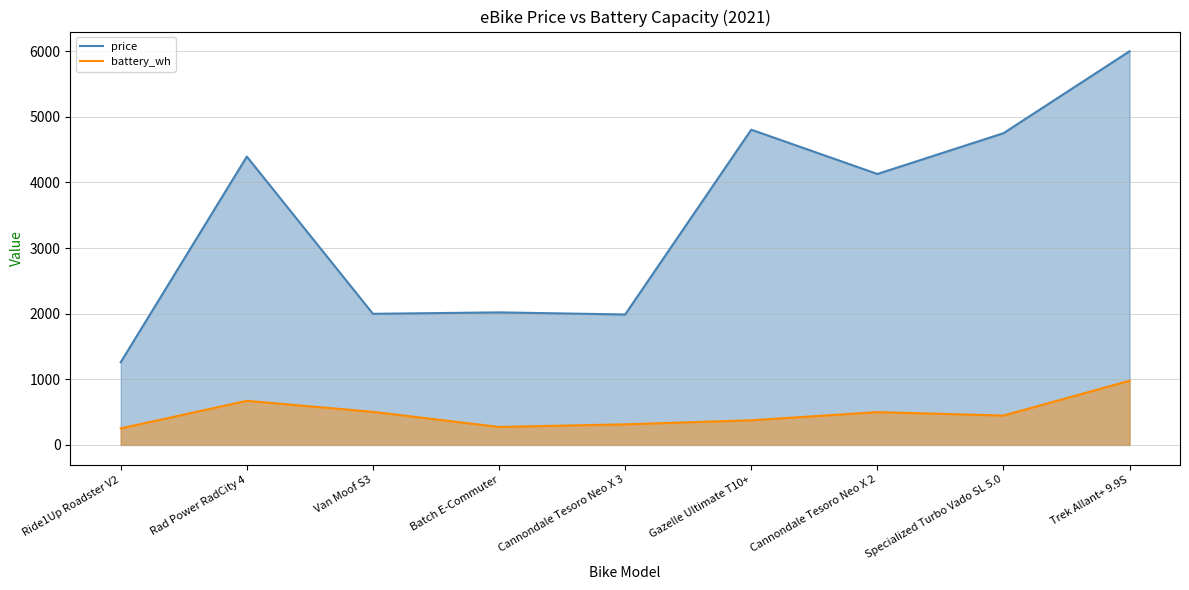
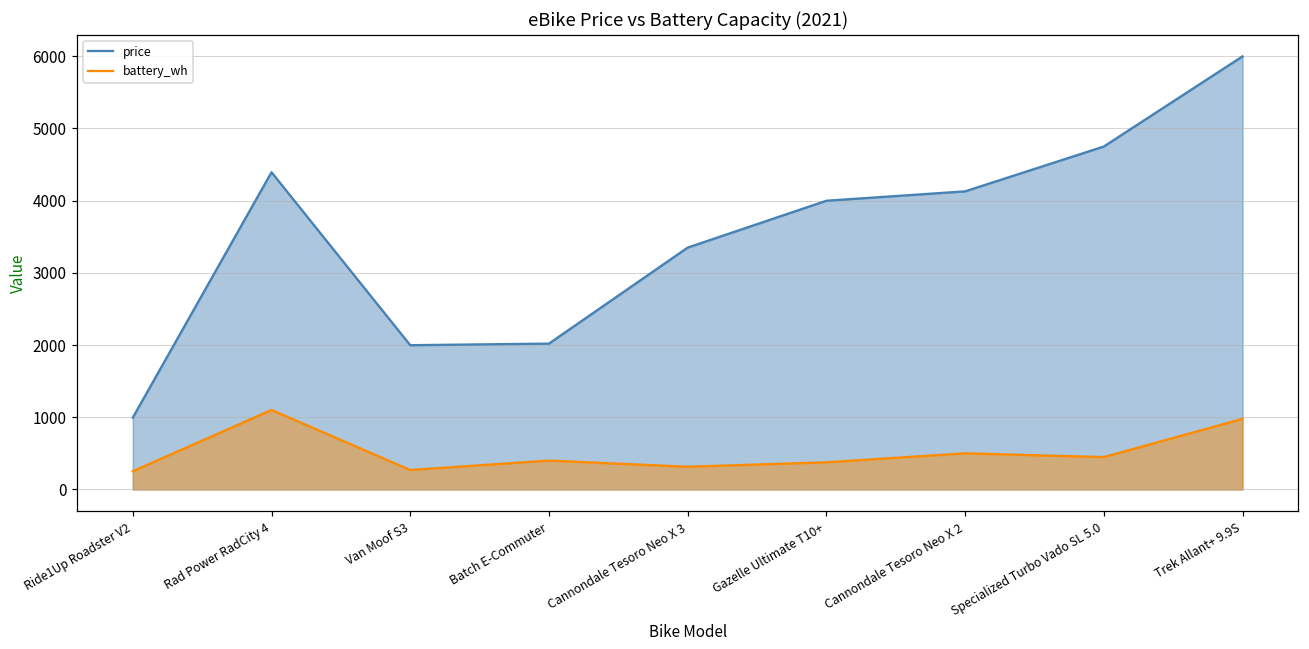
  {
    "price": {
-     "Ride1Up Roadster V2": 1300,
+     "Ride1Up Roadster V2": 1000,
      "Rad Power RadCity 4": 4400,
      "Van Moof S3": 2000,
      "Batch E-Commuter": 2000,
-     "Cannondale Tesoro Neo X 3": 2000,
-     "Gazelle Ultimate T10+": 4800,
+     "Cannondale Tesoro Neo X 3": 3400,
+     "Gazelle Ultimate T10+": 4000,
      "Cannondale Tesoro Neo X 2": 4100,
      "Specialized Turbo Vado SL 5.0": 4800,
      "Trek Allant+ 9.9S": 6000
    },
    "battery_wh": {
      "Ride1Up Roadster V2": 300,
-     "Rad Power RadCity 4": 700,
-     "Van Moof S3": 500,
-     "Batch E-Commuter": 300,
+     "Rad Power RadCity 4": 1100,
+     "Van Moof S3": 300,
+     "Batch E-Commuter": 400,
      "Cannondale Tesoro Neo X 3": 300,
      "Gazelle Ultimate T10+": 400,
      "Cannondale Tesoro Neo X 2": 500,
      "Specialized Turbo Vado SL 5.0": 400,
      "Trek Allant+ 9.9S": 1000
    }
  }
